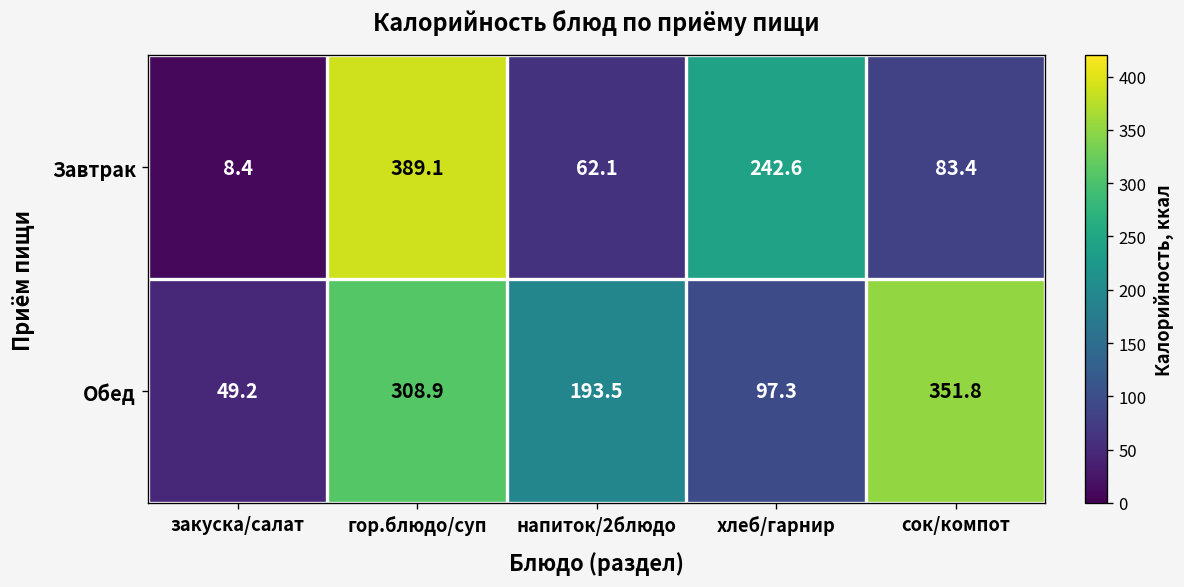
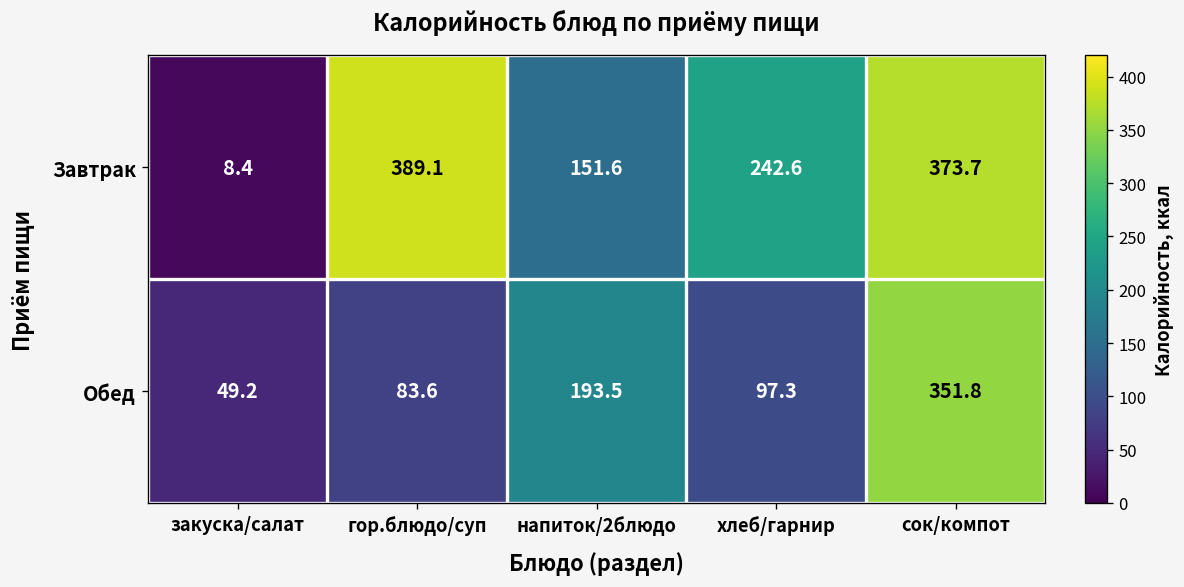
  {
    "Завтрак": {
      "закуска/салат": 8.4,
      "гор.блюдо/суп": 389.1,
-     "напиток/2блюдо": 62.1,
+     "напиток/2блюдо": 151.6,
      "хлеб/гарнир": 242.6,
-     "сок/компот": 83.4
+     "сок/компот": 373.7
    },
    "Обед": {
      "закуска/салат": 49.2,
-     "гор.блюдо/суп": 308.9,
+     "гор.блюдо/суп": 83.6,
      "напиток/2блюдо": 193.5,
      "хлеб/гарнир": 97.3,
      "сок/компот": 351.8
    }
  }
